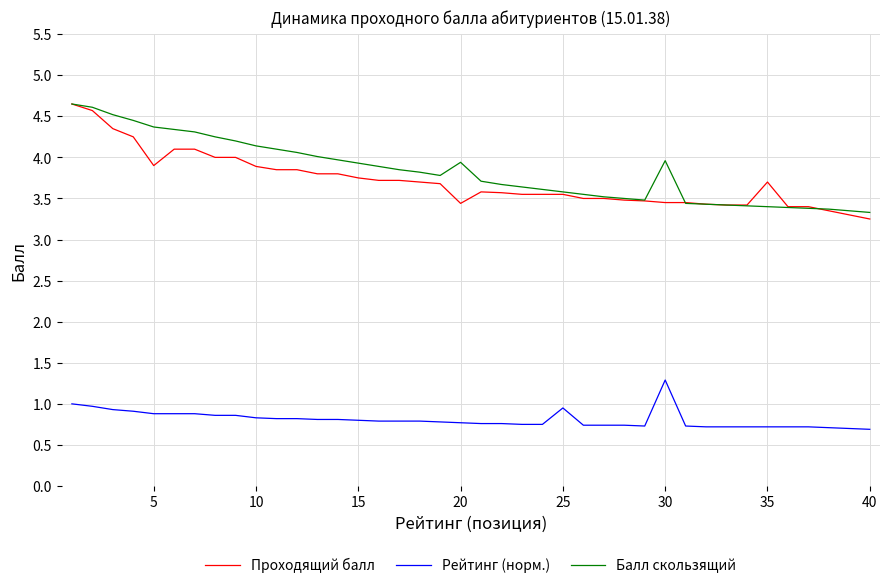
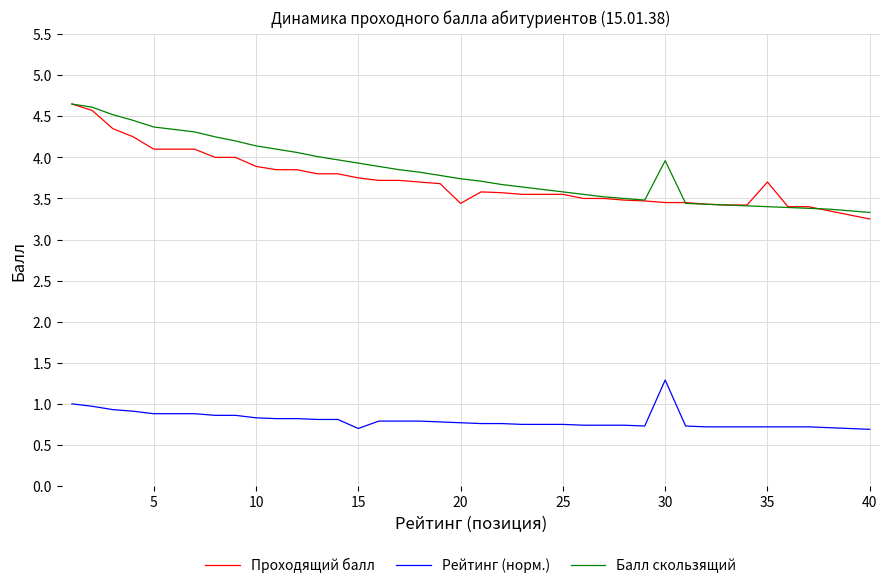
  {
    "Проходящий балл": {
-     "5": 3.9,
+     "5": 4.1,
      "10": 3.9,
      "15": 3.8,
      "20": 3.4,
      "30": 3.5,
      "35": 3.7,
      "40": 3.3
    },
    "Рейтинг (норм.)": {
      "5": 0.9,
      "10": 0.8,
-     "15": 0.8,
+     "15": 0.7,
      "20": 0.8,
-     "25": 1.0,
+     "25": 0.8,
      "30": 1.3,
      "35": 0.7,
      "40": 0.7
    },
    "Балл скользящий": {
      "5": 4.4,
      "10": 4.1,
      "15": 3.9,
-     "20": 3.9,
+     "20": 3.7,
      "30": 4.0,
      "35": 3.4,
      "40": 3.3
    }
  }
